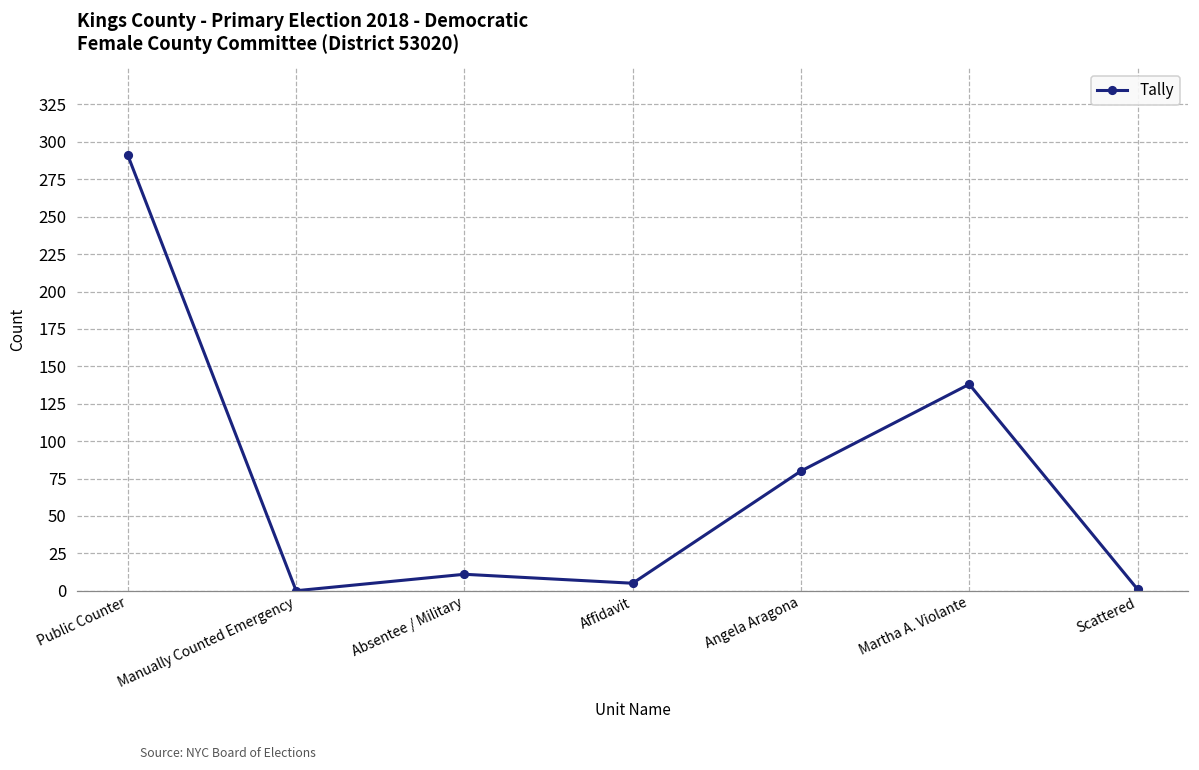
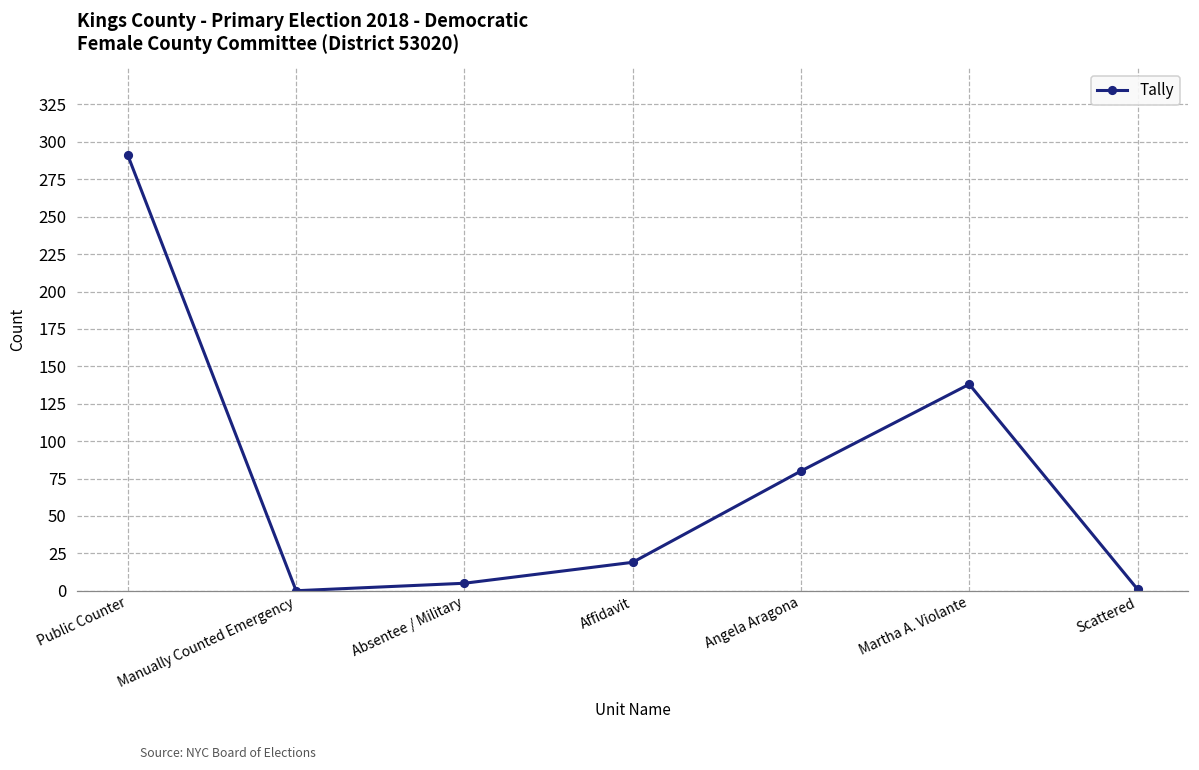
  {
    "Public Counter": 291,
    "Manually Counted Emergency": 0,
-   "Absentee / Military": 11,
-   "Affidavit": 5,
+   "Absentee / Military": 5,
+   "Affidavit": 19,
    "Angela Aragona": 80,
    "Martha A. Violante": 138,
    "Scattered": 1
  }
